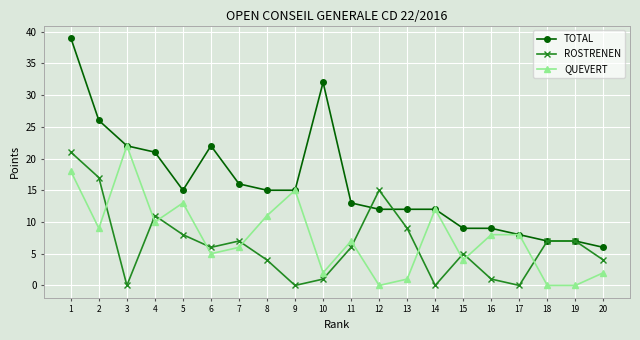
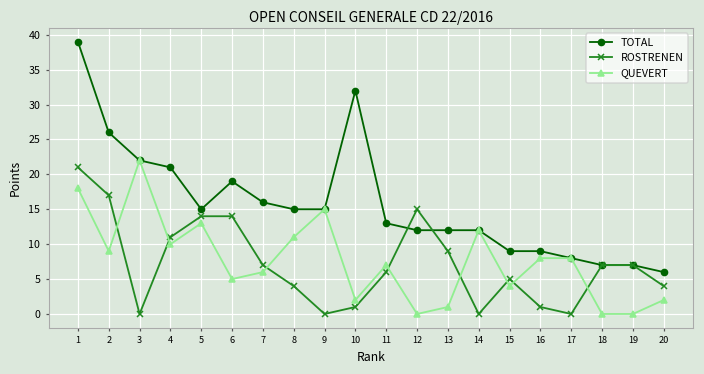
  {
    "TOTAL": {
      "1": 39,
      "2": 26,
      "4": 21,
      "5": 15,
-     "6": 22,
+     "6": 19,
      "7": 16,
      "8": 15,
      "10": 32,
      "11": 13,
      "12": 12,
      "13": 12,
      "15": 9,
      "16": 9,
      "20": 6
    },
    "ROSTRENEN": {
      "1": 21,
      "2": 17,
      "3": 0,
      "4": 11,
-     "5": 8,
-     "6": 6,
+     "5": 14,
+     "6": 14,
      "7": 7,
      "8": 4,
      "9": 0,
      "10": 1,
      "11": 6,
      "12": 15,
      "13": 9,
      "14": 0,
      "15": 5,
      "16": 1,
      "17": 0,
      "20": 4
    },
    "QUEVERT": {
      "1": 18,
      "2": 9,
      "4": 10,
      "5": 13,
      "6": 5,
      "7": 6,
      "8": 11,
      "10": 2,
      "11": 7,
      "12": 0,
      "13": 1,
      "15": 4,
      "16": 8,
      "18": 0,
      "19": 0,
      "20": 2
    }
  }
